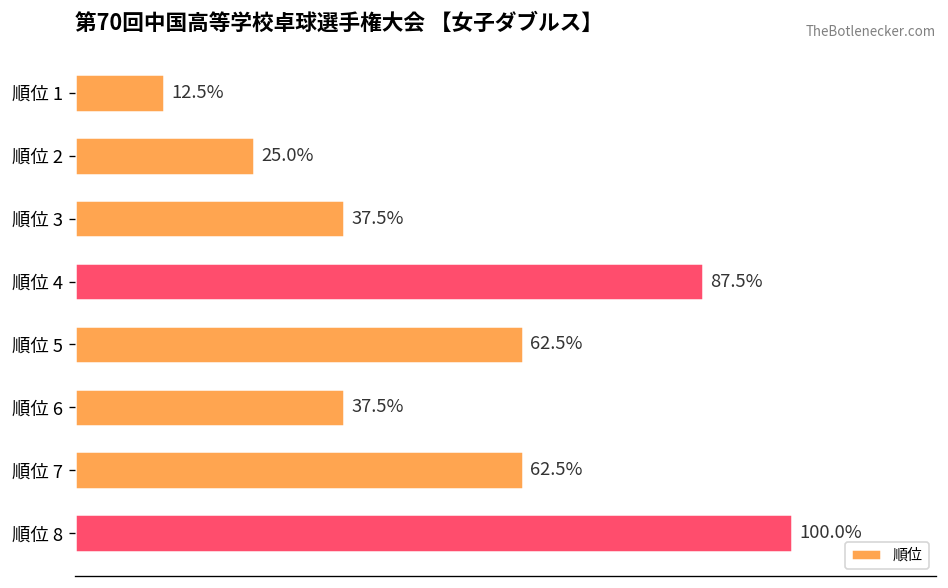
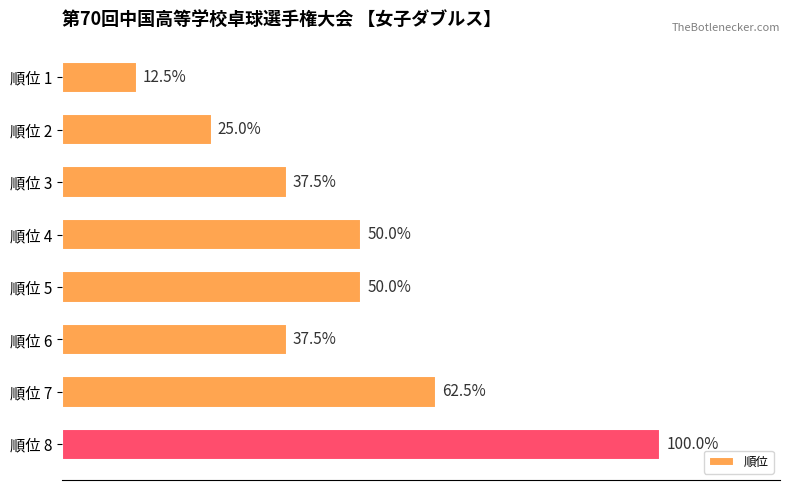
  {
    "順位 1": "12.5%",
    "順位 2": "25.0%",
    "順位 3": "37.5%",
-   "順位 4": "87.5%",
-   "順位 5": "62.5%",
+   "順位 4": "50.0%",
+   "順位 5": "50.0%",
    "順位 6": "37.5%",
    "順位 7": "62.5%"
  }
